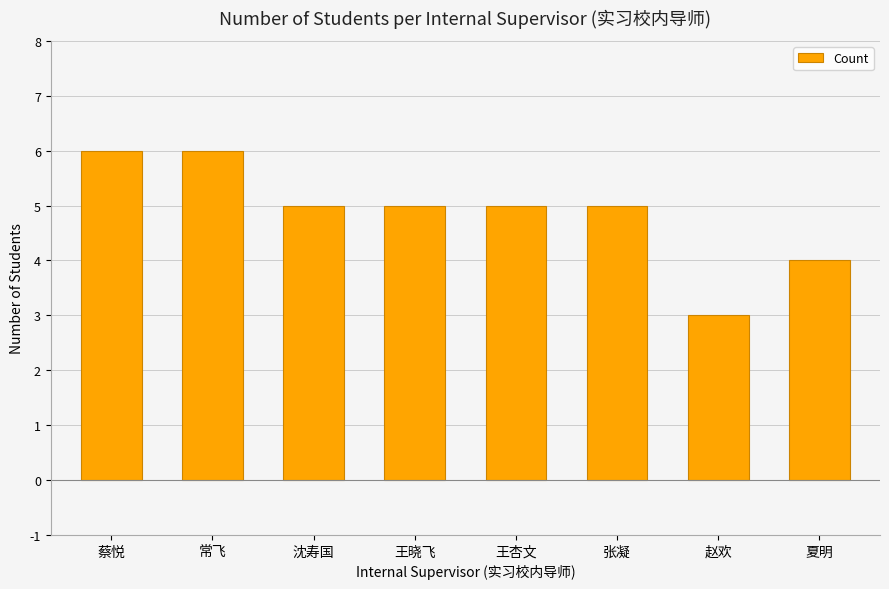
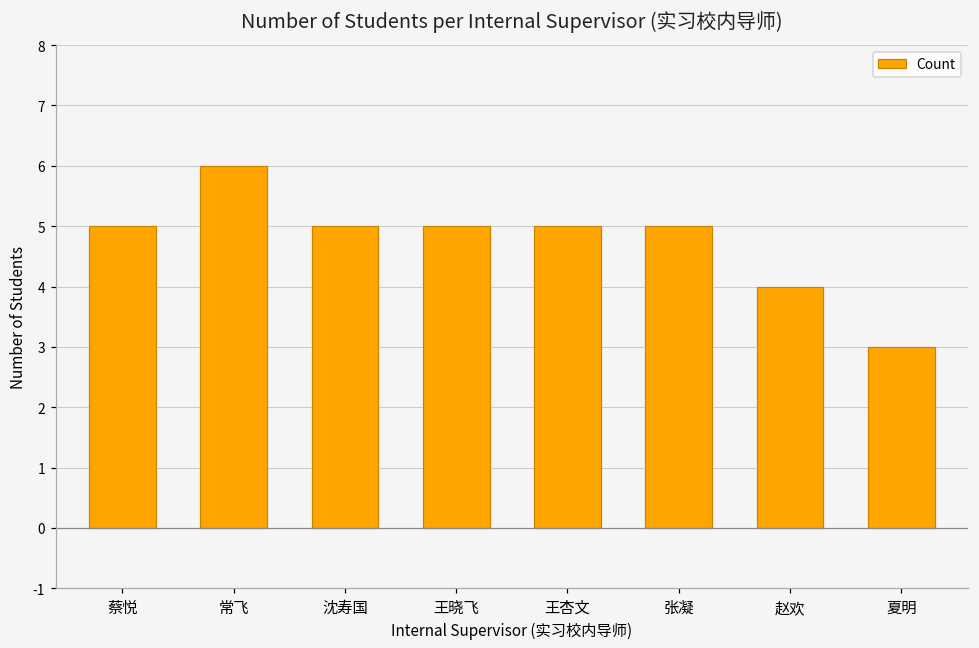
  {
-   "蔡悦": 6,
+   "蔡悦": 5,
    "常飞": 6,
    "沈寿国": 5,
    "王晓飞": 5,
    "王杏文": 5,
    "张凝": 5,
-   "赵欢": 3,
-   "夏明": 4
+   "赵欢": 4,
+   "夏明": 3
  }
